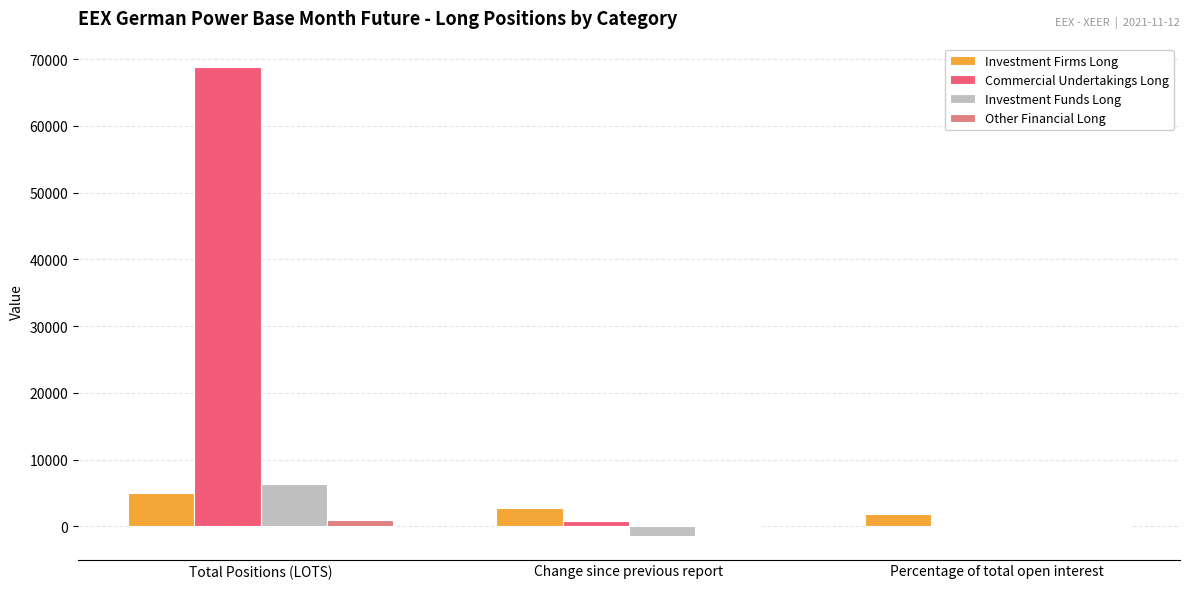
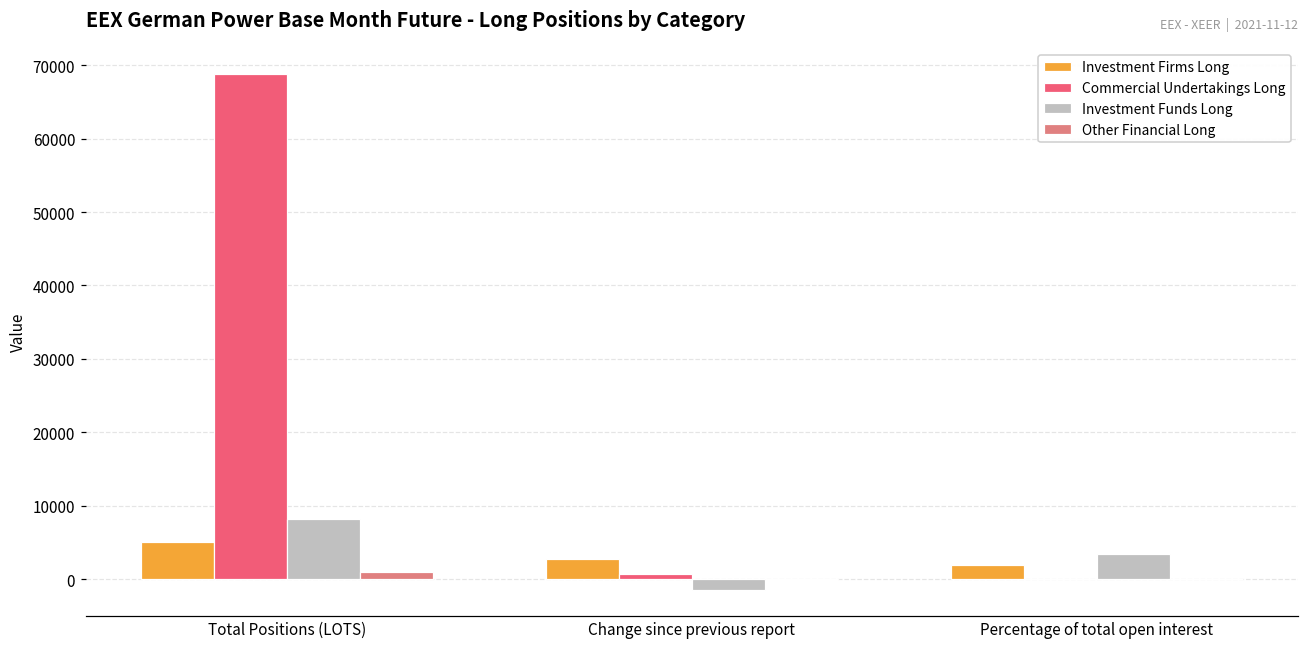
  {
    "Investment Firms Long": {
      "Total Positions (LOTS)": 5000,
      "Change since previous report": 3000,
      "Percentage of total open interest": 2000
    },
    "Investment Funds Long": {
-     "Total Positions (LOTS)": 6000,
+     "Total Positions (LOTS)": 8000,
      "Change since previous report": -1000,
-     "Percentage of total open interest": 0
+     "Percentage of total open interest": 3000
    }
  }
